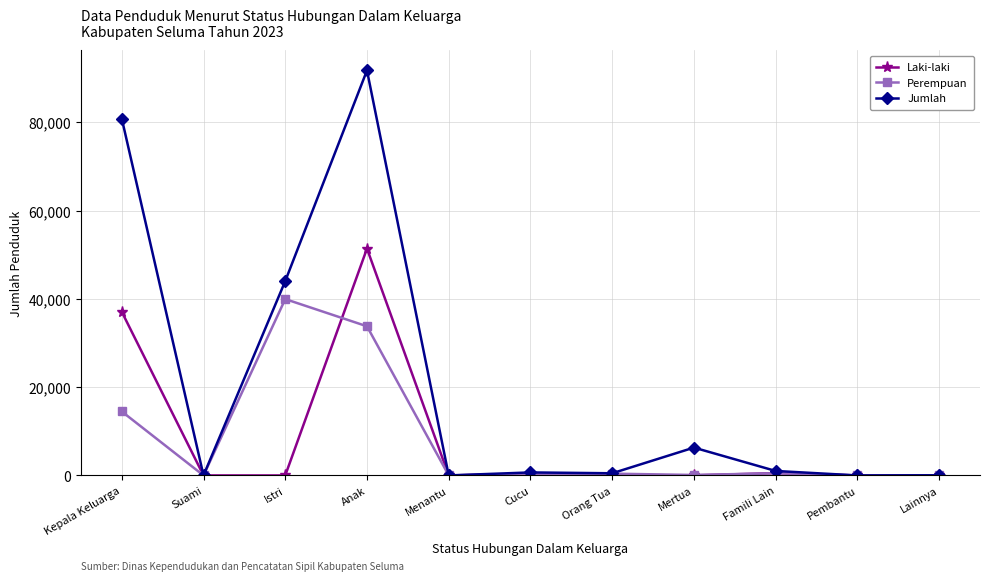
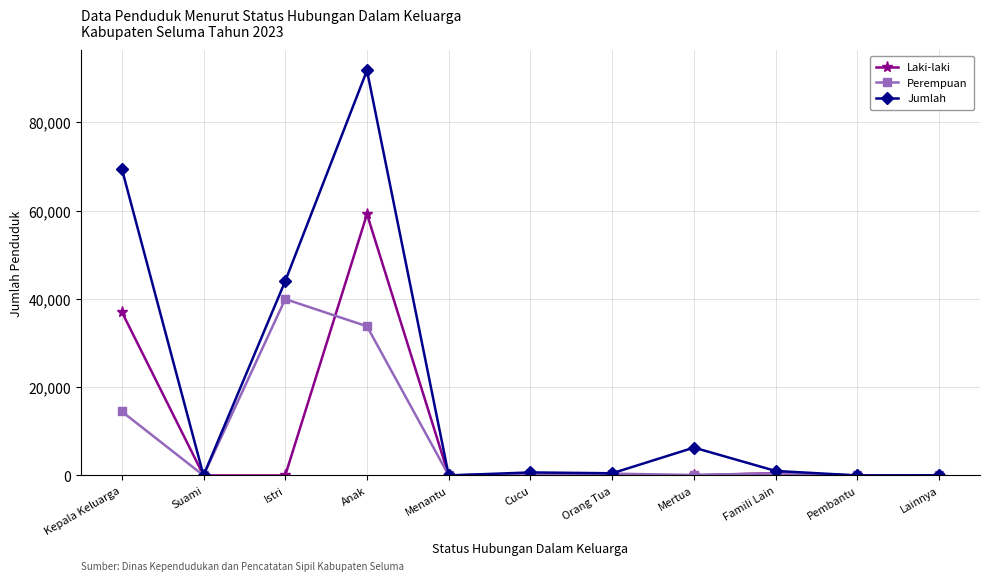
  {
    "Laki-laki": {
      "Kepala Keluarga": "37,000",
      "Istri": "0",
-     "Anak": "51,000"
+     "Anak": "59,000"
    },
    "Perempuan": {
      "Kepala Keluarga": "14,000",
      "Istri": "40,000",
      "Anak": "34,000"
    },
    "Jumlah": {
-     "Kepala Keluarga": "81,000",
+     "Kepala Keluarga": "70,000",
      "Istri": "44,000",
      "Anak": "92,000",
      "Mertua": "6,000"
    }
  }
